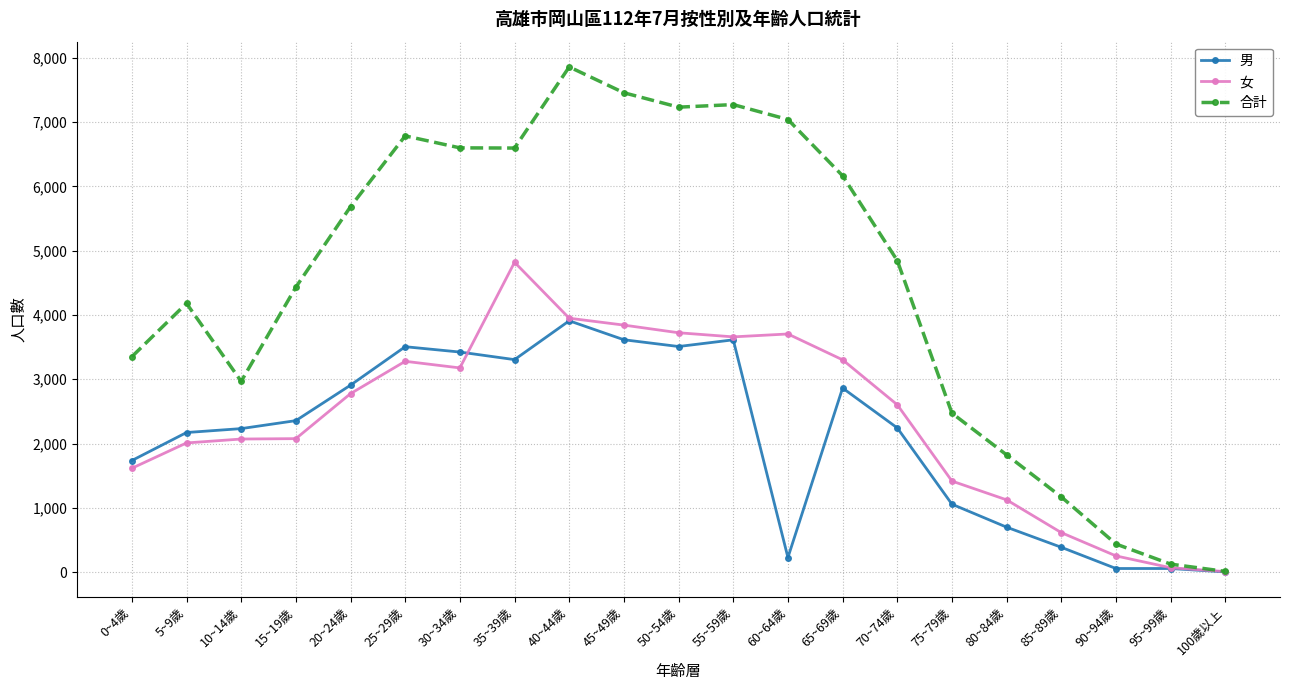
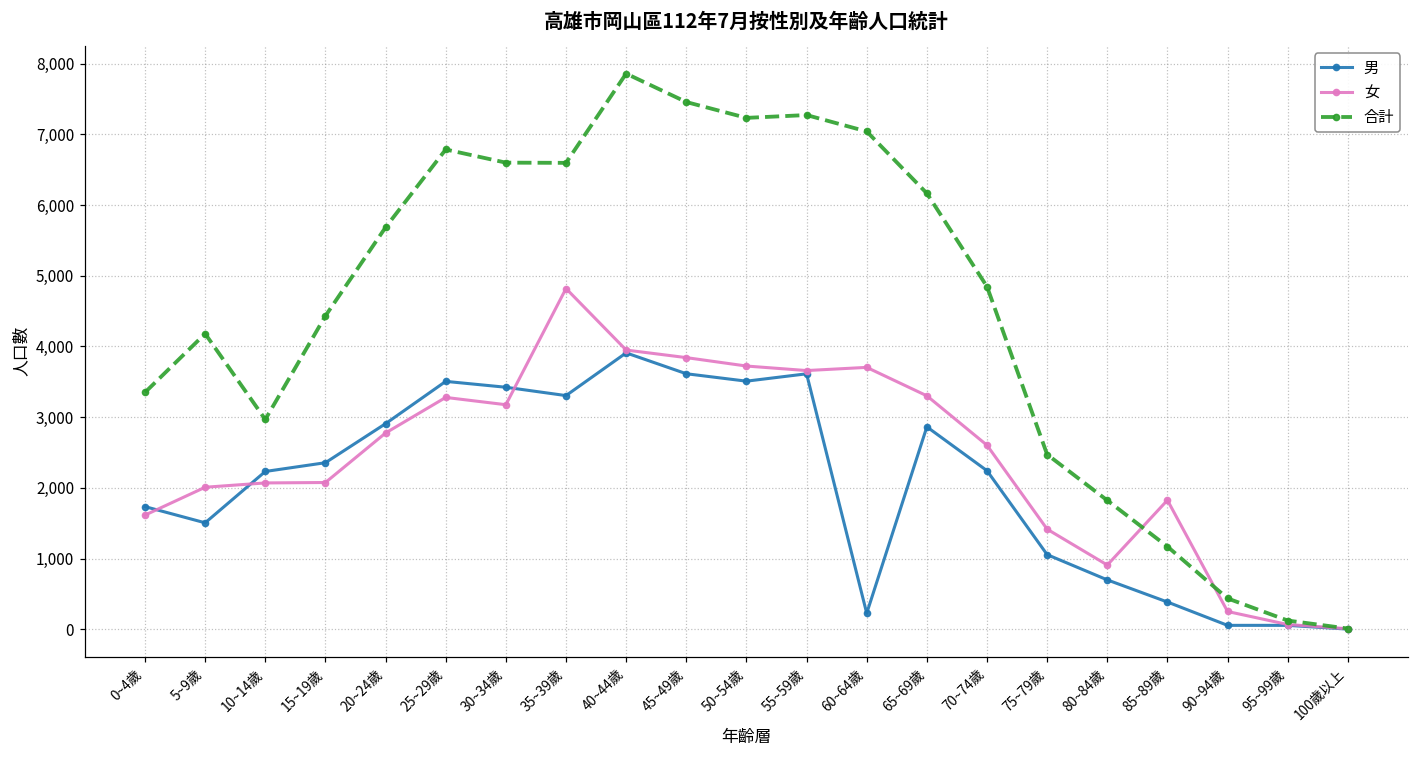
  {
    "男": {
      "0~4歲": "1,700",
-     "5~9歲": "2,200",
+     "5~9歲": "1,500",
      "10~14歲": "2,200",
      "15~19歲": "2,400",
      "20~24歲": "2,900",
      "25~29歲": "3,500",
      "30~34歲": "3,400",
      "35~39歲": "3,300",
      "40~44歲": "3,900",
      "45~49歲": "3,600",
      "50~54歲": "3,500",
      "55~59歲": "3,600",
      "60~64歲": "200",
      "65~69歲": "2,900",
      "70~74歲": "2,200",
      "75~79歲": "1,100",
      "80~84歲": "700",
      "85~89歲": "400",
      "90~94歲": "100"
    },
    "女": {
      "0~4歲": "1,600",
      "5~9歲": "2,000",
      "10~14歲": "2,100",
      "15~19歲": "2,100",
      "20~24歲": "2,800",
      "25~29歲": "3,300",
      "30~34歲": "3,200",
      "35~39歲": "4,800",
      "40~44歲": "3,900",
      "45~49歲": "3,800",
      "50~54歲": "3,700",
      "55~59歲": "3,700",
      "60~64歲": "3,700",
      "65~69歲": "3,300",
      "70~74歲": "2,600",
      "75~79歲": "1,400",
-     "80~84歲": "1,100",
-     "85~89歲": "600",
+     "80~84歲": "900",
+     "85~89歲": "1,800",
      "90~94歲": "300"
    },
    "合計": {
      "0~4歲": "3,400",
      "5~9歲": "4,200",
      "10~14歲": "3,000",
      "15~19歲": "4,400",
      "20~24歲": "5,700",
      "25~29歲": "6,800",
      "30~34歲": "6,600",
      "35~39歲": "6,600",
      "40~44歲": "7,900",
      "45~49歲": "7,500",
      "50~54歲": "7,200",
      "55~59歲": "7,300",
      "60~64歲": "7,000",
      "65~69歲": "6,200",
      "70~74歲": "4,800",
      "75~79歲": "2,500",
      "80~84歲": "1,800",
      "85~89歲": "1,200",
      "90~94歲": "400",
      "95~99歲": "100"
    }
  }
